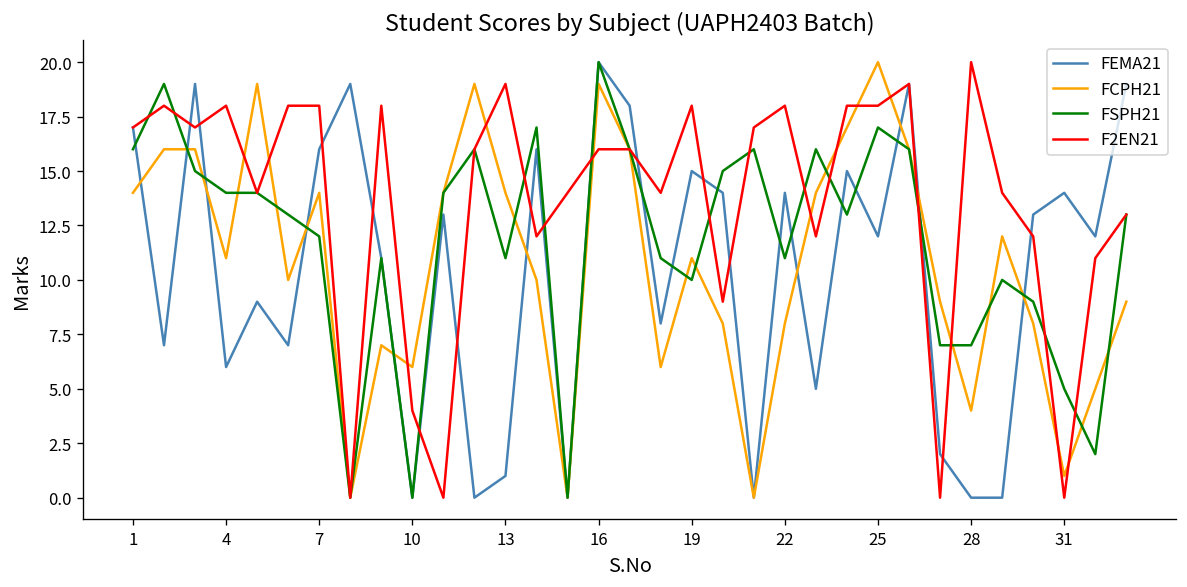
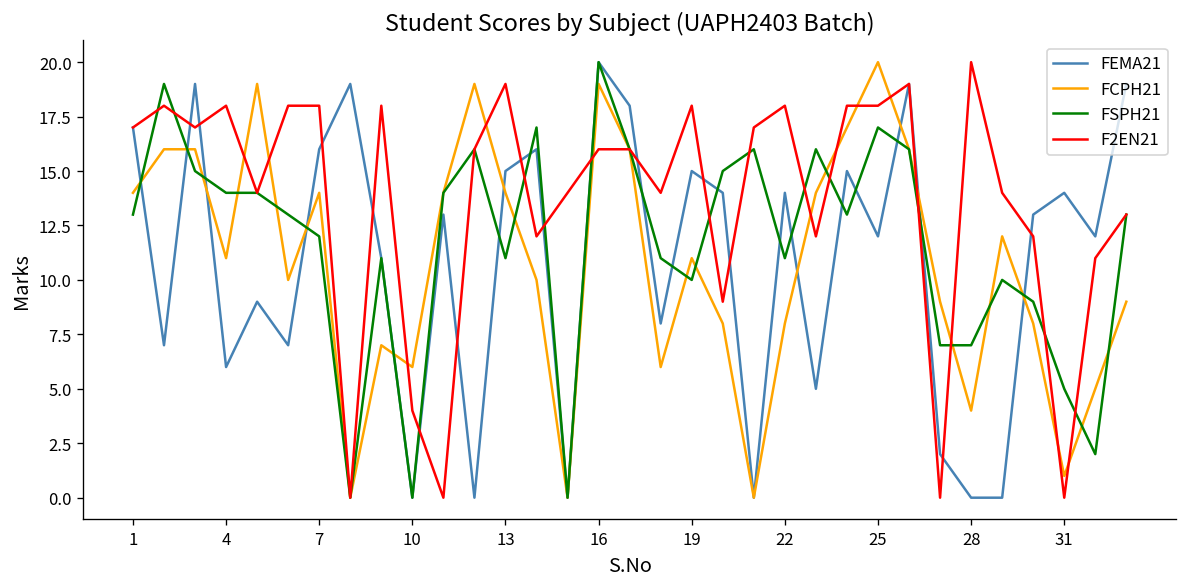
  {
    "FEMA21": {
      "4": 6,
      "7": 16,
-     "13": 1,
+     "13": 15,
      "19": 15,
      "22": 14,
      "25": 12,
      "28": 0,
      "31": 14
    },
    "FCPH21": {
      "1": 14,
      "4": 11,
      "7": 14,
      "10": 6,
      "13": 14,
      "16": 19,
      "19": 11,
      "22": 8,
      "25": 20,
      "28": 4,
      "31": 1
    },
    "FSPH21": {
-     "1": 16,
+     "1": 13,
      "4": 14,
      "7": 12,
      "13": 11,
      "19": 10,
      "22": 11,
      "25": 17,
      "28": 7,
      "31": 5
    },
    "F2EN21": {
      "4": 18,
      "7": 18,
      "10": 4,
      "13": 19,
      "16": 16,
      "19": 18,
      "22": 18,
      "25": 18,
      "28": 20,
      "31": 0
    }
  }
